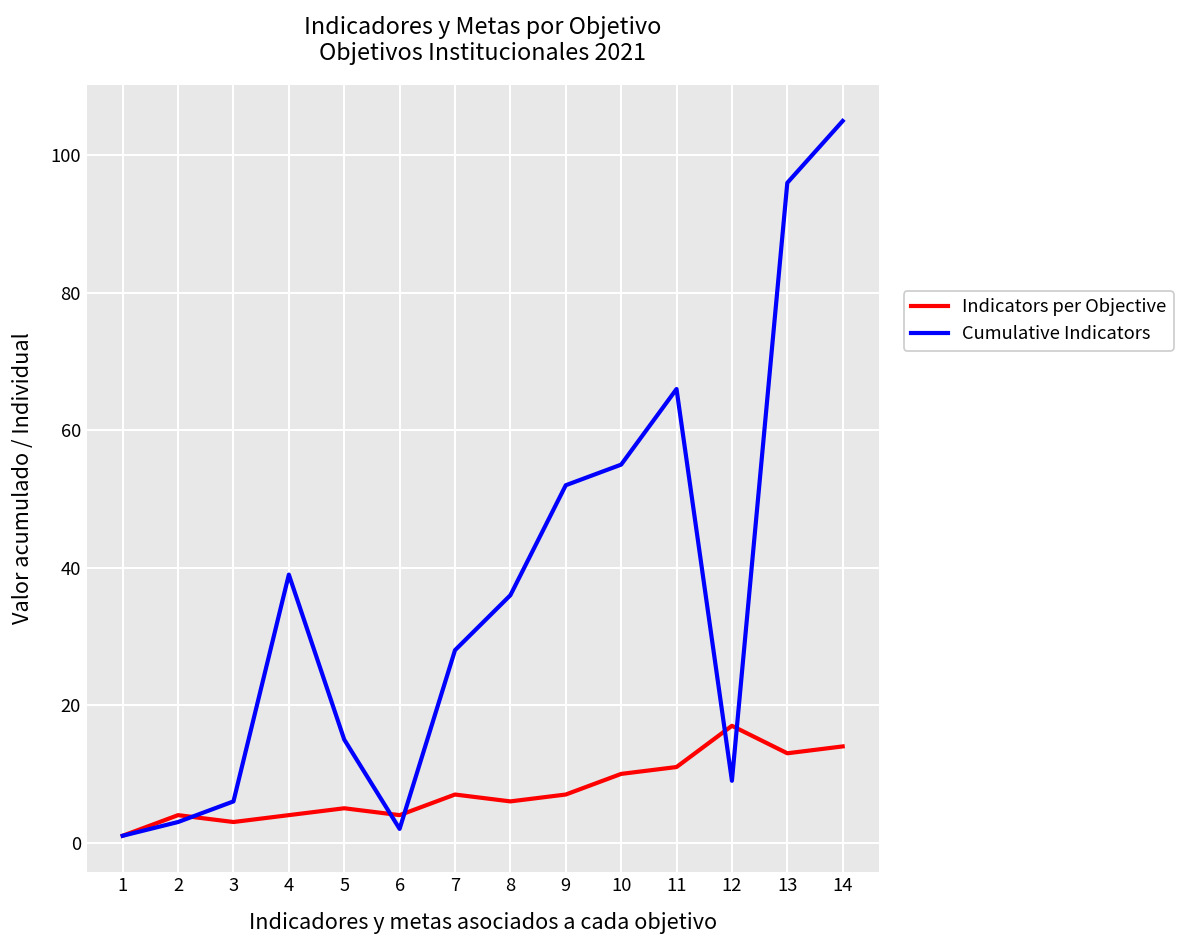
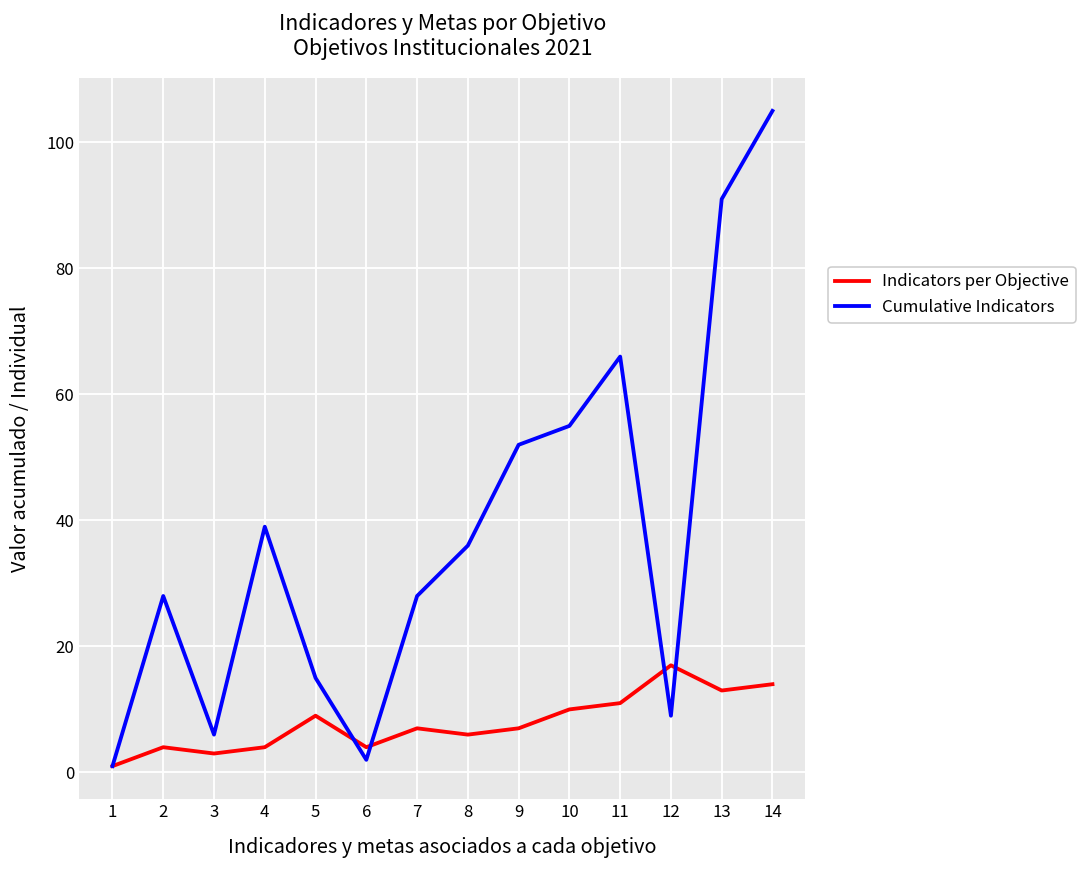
  {
    "Indicators per Objective": {
      "2": 4,
      "3": 3,
      "4": 4,
-     "5": 5,
+     "5": 9,
      "6": 4,
      "7": 7,
      "8": 6,
      "9": 7,
      "10": 10,
      "11": 11,
      "12": 17,
      "13": 13,
      "14": 14
    },
    "Cumulative Indicators": {
-     "2": 3,
+     "2": 28,
      "3": 6,
      "4": 39,
      "5": 15,
      "6": 2,
      "7": 28,
      "8": 36,
      "9": 52,
      "10": 55,
      "11": 66,
      "12": 9,
-     "13": 96,
+     "13": 91,
      "14": 105
    }
  }
